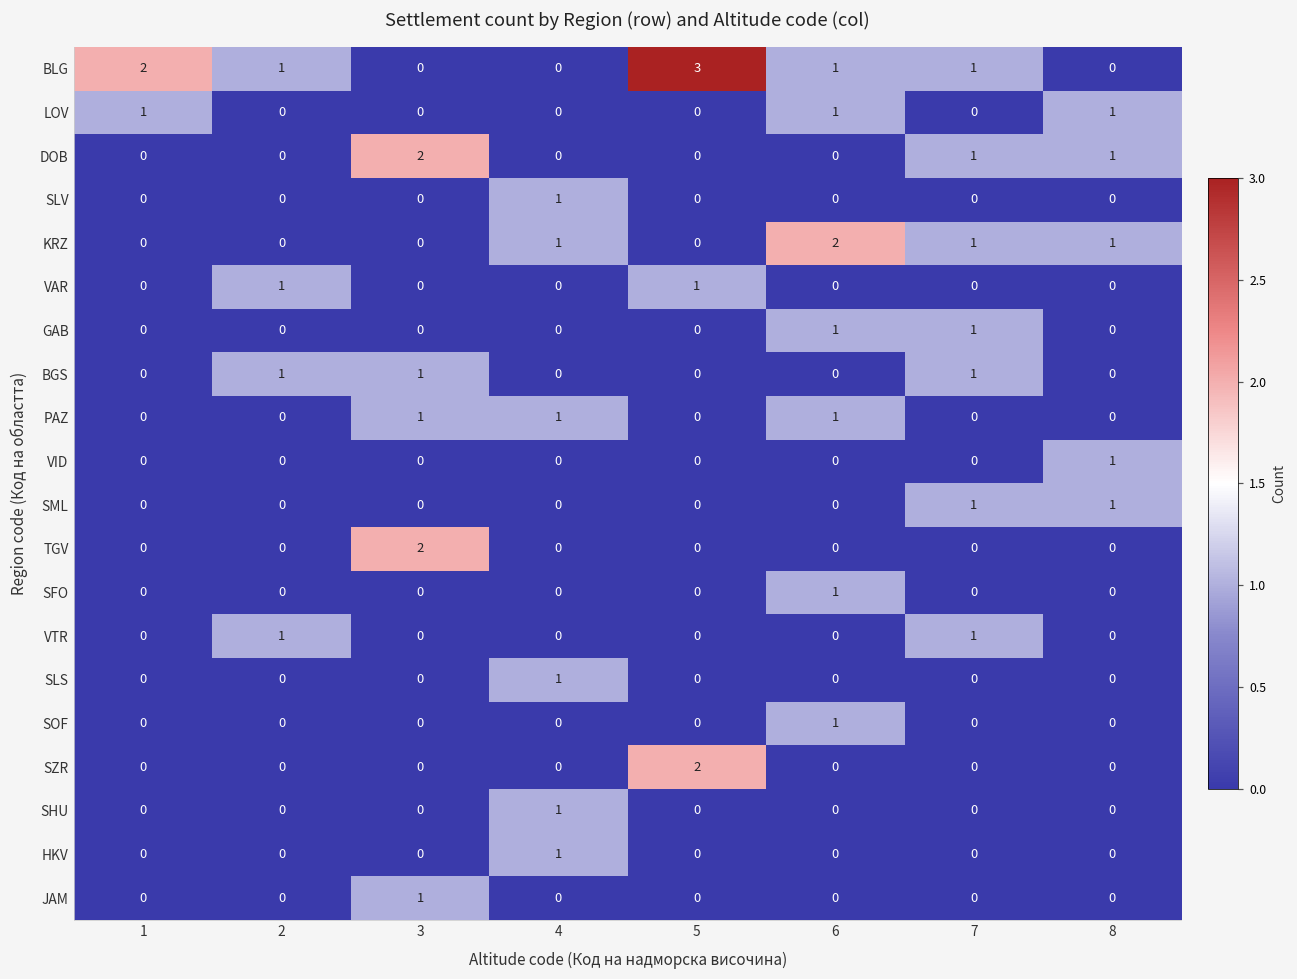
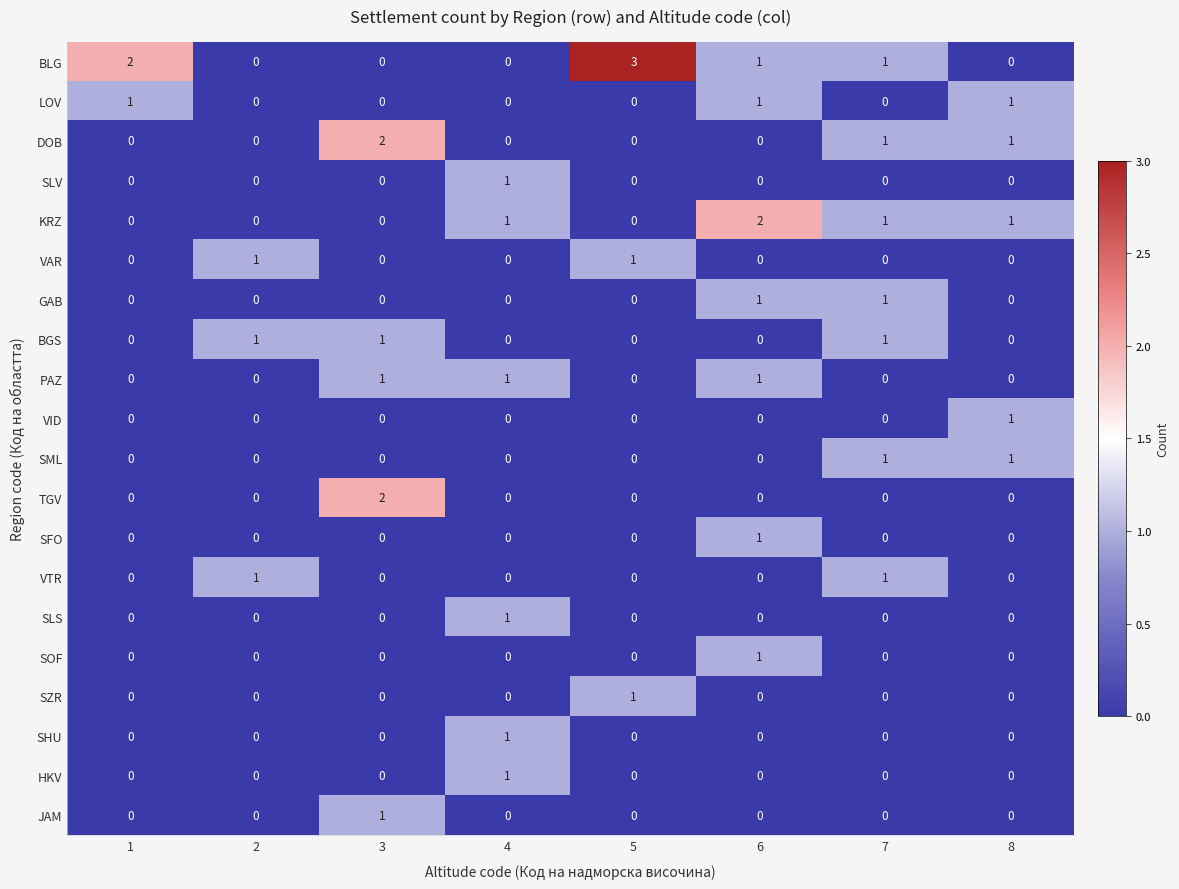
  {
    "BLG": {
      "1": 2,
-     "2": 1,
+     "2": 0,
      "3": 0,
      "4": 0,
      "5": 3,
      "6": 1,
      "7": 1,
      "8": 0
    },
    "LOV": {
      "1": 1,
      "2": 0,
      "3": 0,
      "4": 0,
      "5": 0,
      "6": 1,
      "7": 0,
      "8": 1
    },
    "DOB": {
      "1": 0,
      "2": 0,
      "3": 2,
      "4": 0,
      "5": 0,
      "6": 0,
      "7": 1,
      "8": 1
    },
    "SLV": {
      "1": 0,
      "2": 0,
      "3": 0,
      "4": 1,
      "5": 0,
      "6": 0,
      "7": 0,
      "8": 0
    },
    "KRZ": {
      "1": 0,
      "2": 0,
      "3": 0,
      "4": 1,
      "5": 0,
      "6": 2,
      "7": 1,
      "8": 1
    },
    "VAR": {
      "1": 0,
      "2": 1,
      "3": 0,
      "4": 0,
      "5": 1,
      "6": 0,
      "7": 0,
      "8": 0
    },
    "GAB": {
      "1": 0,
      "2": 0,
      "3": 0,
      "4": 0,
      "5": 0,
      "6": 1,
      "7": 1,
      "8": 0
    },
    "BGS": {
      "1": 0,
      "2": 1,
      "3": 1,
      "4": 0,
      "5": 0,
      "6": 0,
      "7": 1,
      "8": 0
    },
    "PAZ": {
      "1": 0,
      "2": 0,
      "3": 1,
      "4": 1,
      "5": 0,
      "6": 1,
      "7": 0,
      "8": 0
    },
    "VID": {
      "1": 0,
      "2": 0,
      "3": 0,
      "4": 0,
      "5": 0,
      "6": 0,
      "7": 0,
      "8": 1
    },
    "SML": {
      "1": 0,
      "2": 0,
      "3": 0,
      "4": 0,
      "5": 0,
      "6": 0,
      "7": 1,
      "8": 1
    },
    "TGV": {
      "1": 0,
      "2": 0,
      "3": 2,
      "4": 0,
      "5": 0,
      "6": 0,
      "7": 0,
      "8": 0
    },
    "SFO": {
      "1": 0,
      "2": 0,
      "3": 0,
      "4": 0,
      "5": 0,
      "6": 1,
      "7": 0,
      "8": 0
    },
    "VTR": {
      "1": 0,
      "2": 1,
      "3": 0,
      "4": 0,
      "5": 0,
      "6": 0,
      "7": 1,
      "8": 0
    },
    "SLS": {
      "1": 0,
      "2": 0,
      "3": 0,
      "4": 1,
      "5": 0,
      "6": 0,
      "7": 0,
      "8": 0
    },
    "SOF": {
      "1": 0,
      "2": 0,
      "3": 0,
      "4": 0,
      "5": 0,
      "6": 1,
      "7": 0,
      "8": 0
    },
    "SZR": {
      "1": 0,
      "2": 0,
      "3": 0,
      "4": 0,
-     "5": 2,
+     "5": 1,
      "6": 0,
      "7": 0,
      "8": 0
    },
    "SHU": {
      "1": 0,
      "2": 0,
      "3": 0,
      "4": 1,
      "5": 0,
      "6": 0,
      "7": 0,
      "8": 0
    },
    "HKV": {
      "1": 0,
      "2": 0,
      "3": 0,
      "4": 1,
      "5": 0,
      "6": 0,
      "7": 0,
      "8": 0
    },
    "JAM": {
      "1": 0,
      "2": 0,
      "3": 1,
      "4": 0,
      "5": 0,
      "6": 0,
      "7": 0,
      "8": 0
    }
  }
